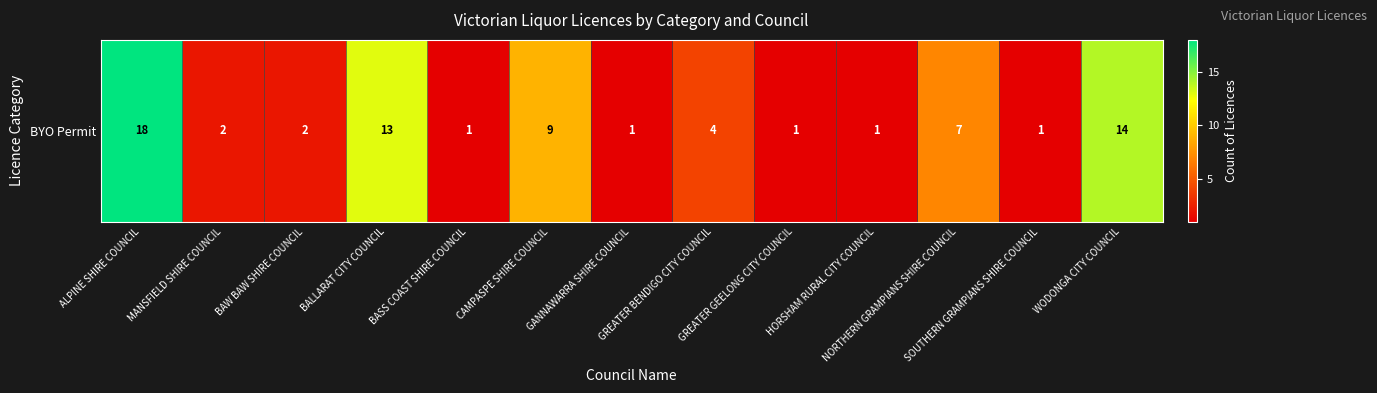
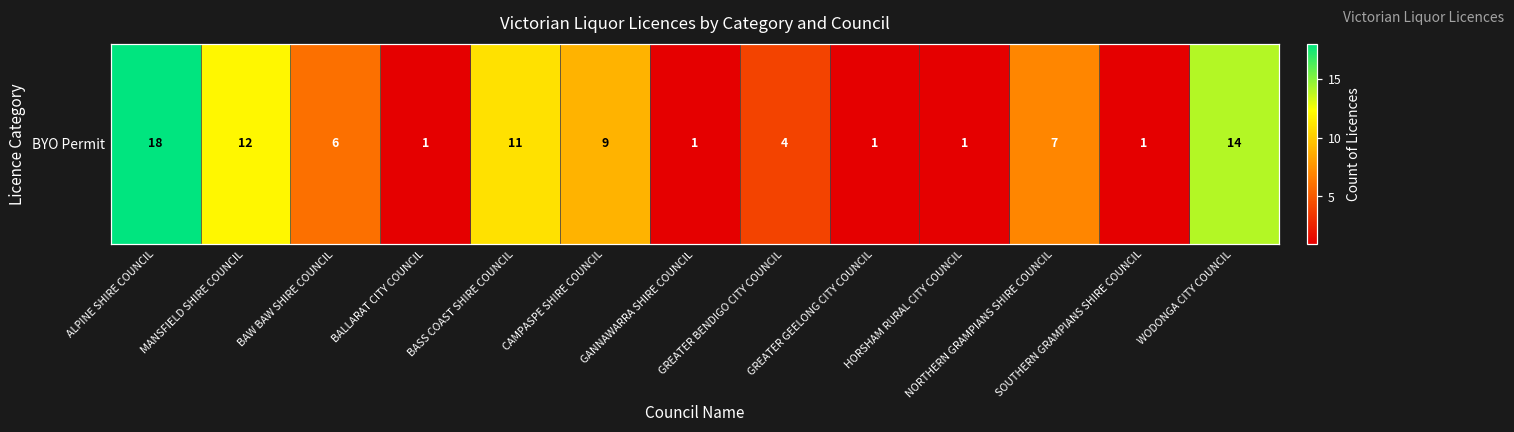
  {
    "BYO Permit": {
      "ALPINE SHIRE COUNCIL": 18,
-     "MANSFIELD SHIRE COUNCIL": 2,
-     "BAW BAW SHIRE COUNCIL": 2,
-     "BALLARAT CITY COUNCIL": 13,
-     "BASS COAST SHIRE COUNCIL": 1,
+     "MANSFIELD SHIRE COUNCIL": 12,
+     "BAW BAW SHIRE COUNCIL": 6,
+     "BALLARAT CITY COUNCIL": 1,
+     "BASS COAST SHIRE COUNCIL": 11,
      "CAMPASPE SHIRE COUNCIL": 9,
      "GANNAWARRA SHIRE COUNCIL": 1,
      "GREATER BENDIGO CITY COUNCIL": 4,
      "GREATER GEELONG CITY COUNCIL": 1,
      "HORSHAM RURAL CITY COUNCIL": 1,
      "NORTHERN GRAMPIANS SHIRE COUNCIL": 7,
      "SOUTHERN GRAMPIANS SHIRE COUNCIL": 1,
      "WODONGA CITY COUNCIL": 14
    }
  }
